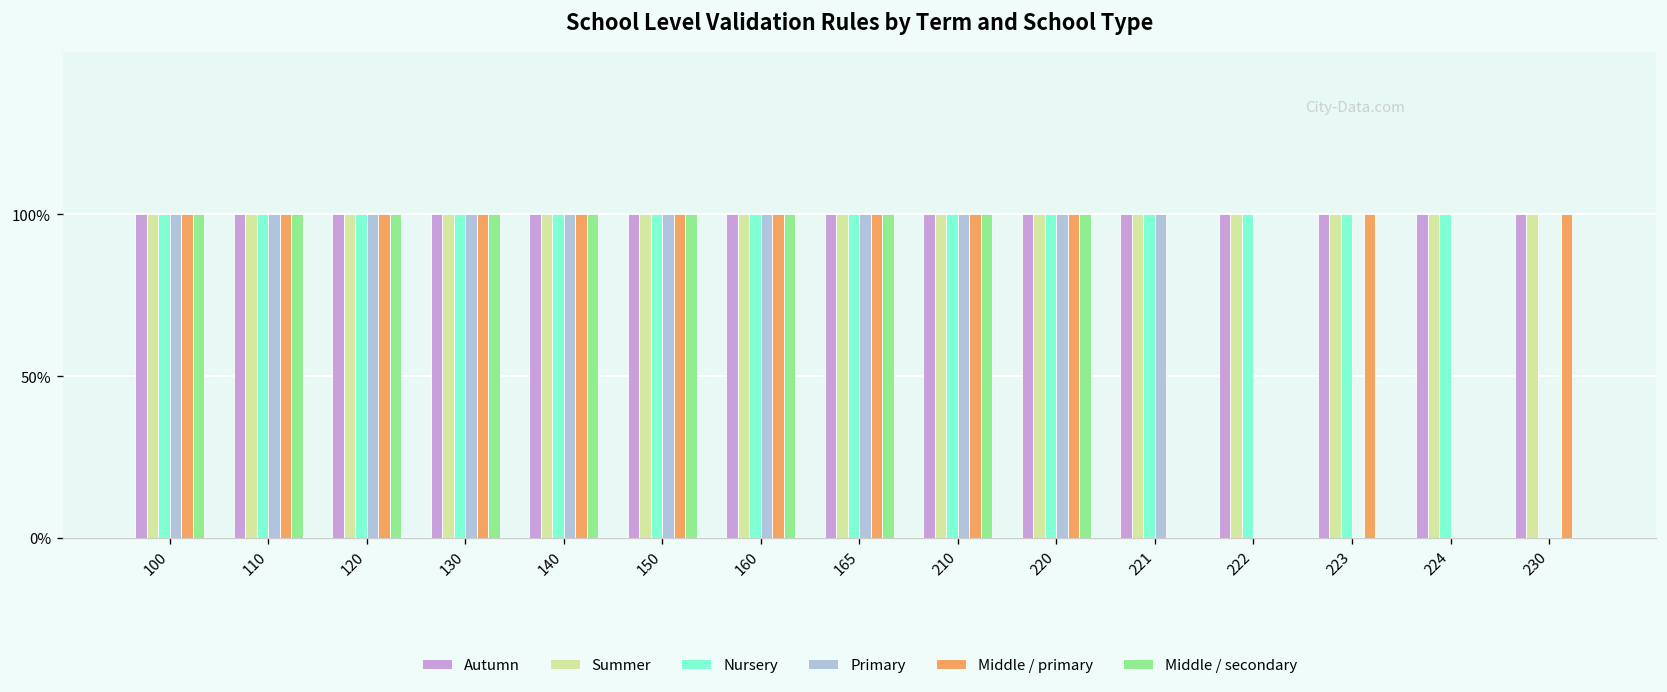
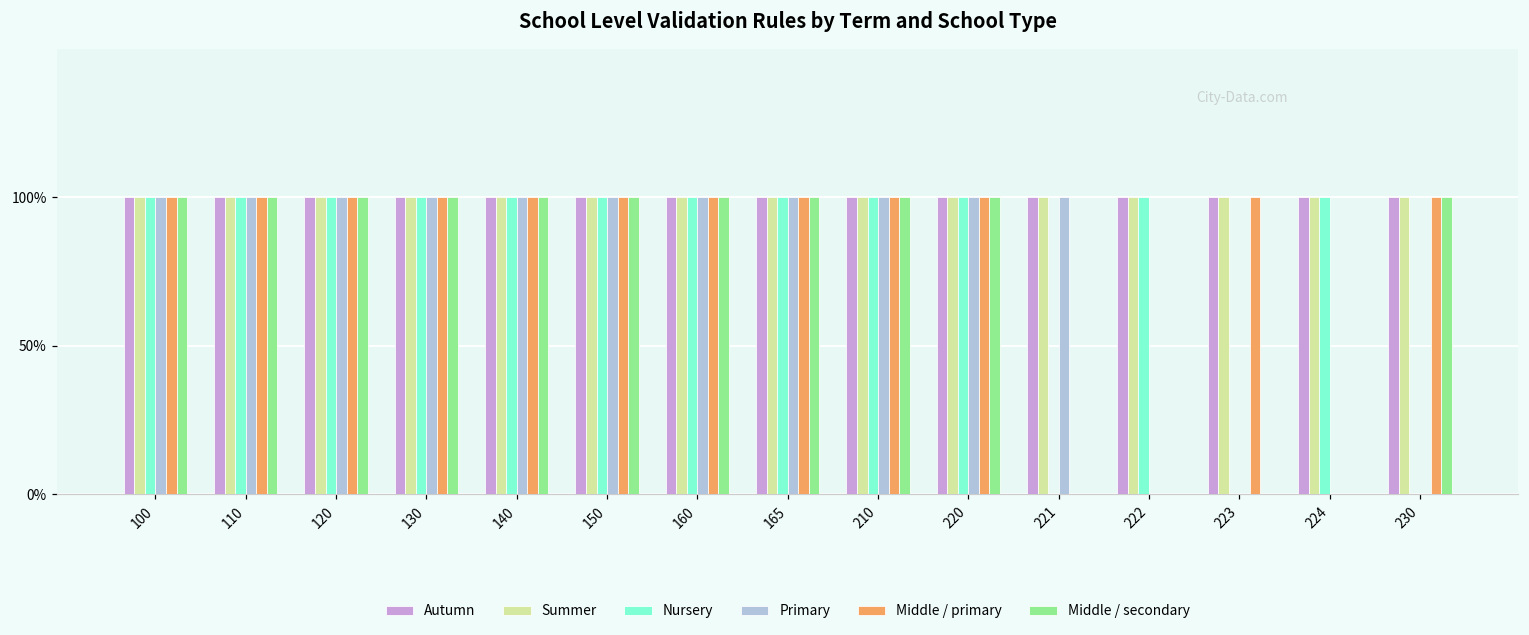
  {
    "Summer": {
      "100": "100%",
      "110": "100%",
      "120": "100%",
      "130": "100%",
      "140": "100%",
      "150": "100%",
      "160": "100%",
      "165": "100%",
      "210": "100%",
      "220": "100%",
      "221": "100%",
      "222": "100%",
      "223": "100%",
      "224": "100%",
      "230": "100%"
    },
    "Nursery": {
      "100": "100%",
      "110": "100%",
      "120": "100%",
      "130": "100%",
      "140": "100%",
      "150": "100%",
      "160": "100%",
      "165": "100%",
      "210": "100%",
      "220": "100%",
-     "221": "100%",
+     "221": "0%",
      "222": "100%",
-     "223": "100%",
+     "223": "0%",
      "224": "100%",
      "230": "0%"
    },
    "Middle / primary": {
      "100": "100%",
      "110": "100%",
      "120": "100%",
      "130": "100%",
      "140": "100%",
      "150": "100%",
      "160": "100%",
      "165": "100%",
      "210": "100%",
      "220": "100%",
      "221": "0%",
      "222": "0%",
      "223": "100%",
      "224": "0%",
      "230": "100%"
    },
    "Middle / secondary": {
      "100": "100%",
      "110": "100%",
      "120": "100%",
      "130": "100%",
      "140": "100%",
      "150": "100%",
      "160": "100%",
      "165": "100%",
      "210": "100%",
      "220": "100%",
      "221": "0%",
      "222": "0%",
      "223": "0%",
      "224": "0%",
-     "230": "0%"
+     "230": "100%"
    }
  }
